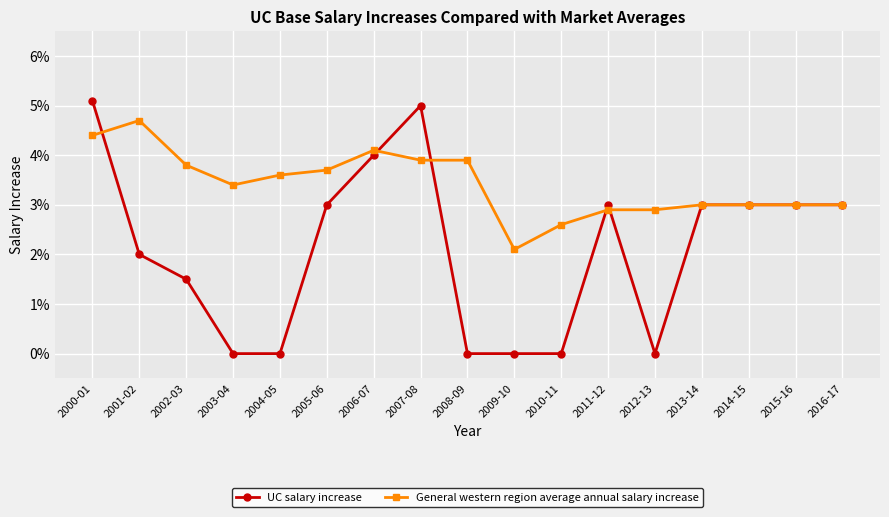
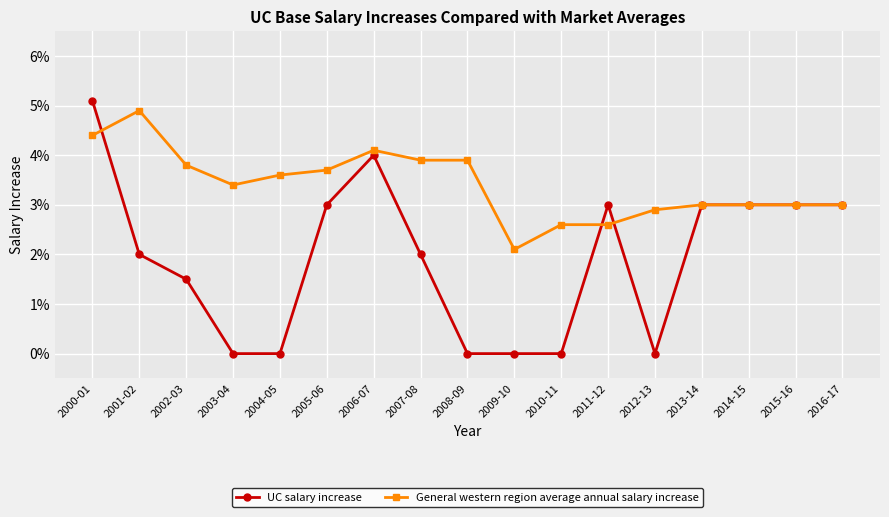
  {
    "UC salary increase": {
      "2000-01": "5.1%",
      "2001-02": "2.0%",
      "2002-03": "1.5%",
      "2003-04": "0.0%",
      "2004-05": "0.0%",
      "2005-06": "3.0%",
      "2006-07": "4.0%",
-     "2007-08": "5.0%",
+     "2007-08": "2.0%",
      "2008-09": "0.0%",
      "2009-10": "0.0%",
      "2010-11": "0.0%",
      "2011-12": "3.0%",
      "2012-13": "0.0%"
    },
    "General western region average annual salary increase": {
      "2000-01": "4.4%",
-     "2001-02": "4.7%",
+     "2001-02": "4.9%",
      "2002-03": "3.8%",
      "2003-04": "3.4%",
      "2004-05": "3.6%",
      "2005-06": "3.7%",
      "2006-07": "4.1%",
      "2007-08": "3.9%",
      "2008-09": "3.9%",
      "2009-10": "2.1%",
      "2010-11": "2.6%",
-     "2011-12": "2.9%",
+     "2011-12": "2.6%",
      "2012-13": "2.9%"
    }
  }
